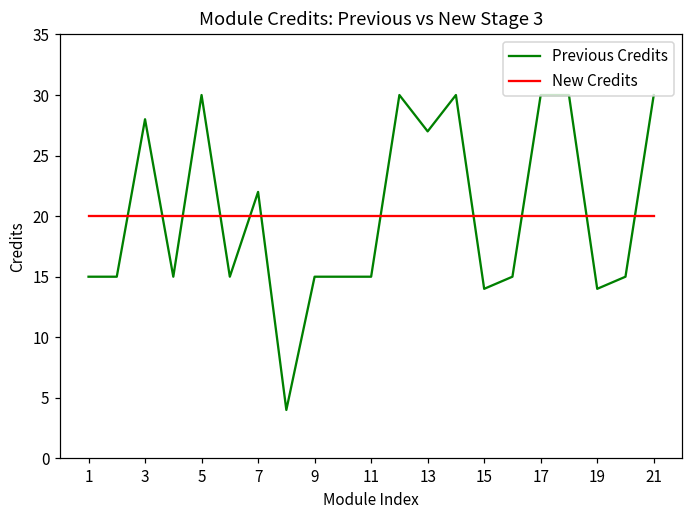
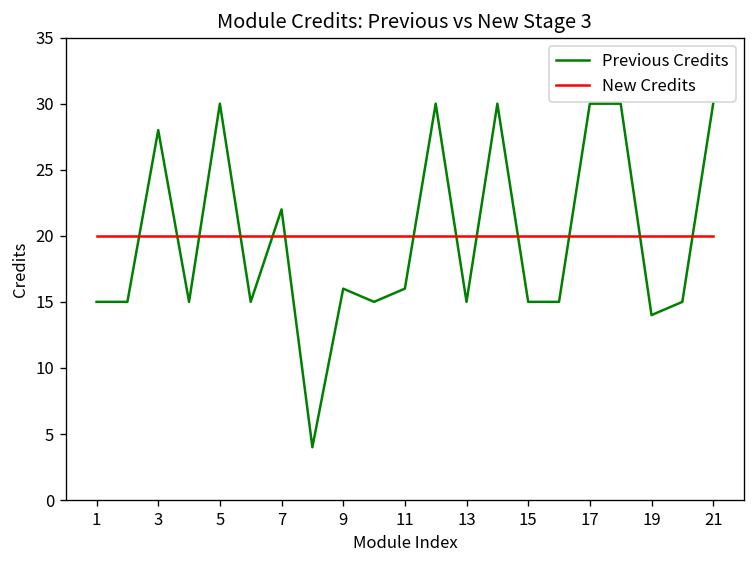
  {
    "Previous Credits": {
      "1": 15,
      "3": 28,
      "5": 30,
      "7": 22,
-     "9": 15,
-     "11": 15,
-     "13": 27,
-     "15": 14,
+     "9": 16,
+     "11": 16,
+     "13": 15,
+     "15": 15,
      "17": 30,
      "19": 14,
      "21": 30
    },
    "New Credits": {
      "1": 20,
      "3": 20,
      "5": 20,
      "7": 20,
      "9": 20,
      "11": 20,
      "13": 20,
      "15": 20,
      "17": 20,
      "19": 20,
      "21": 20
    }
  }
